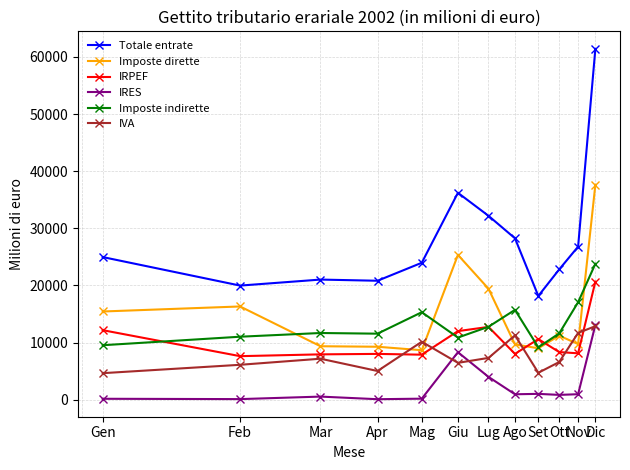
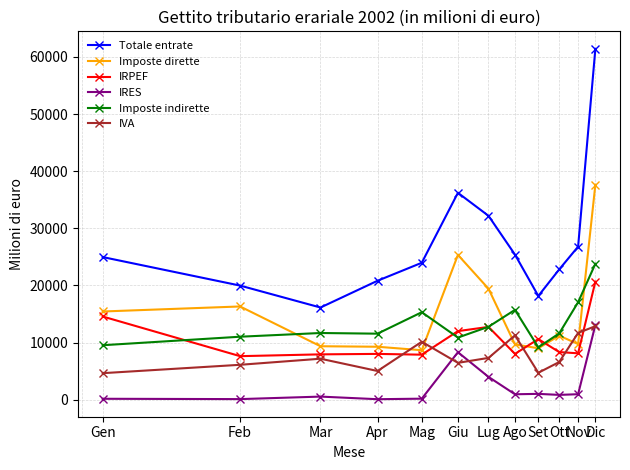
  {
    "Totale entrate": {
      "Gen": 25000,
      "Feb": 20000,
-     "Mar": 21000,
+     "Mar": 16000,
      "Apr": 21000,
      "Mag": 24000,
      "Giu": 36000,
      "Lug": 32000,
-     "Ago": 28000,
+     "Ago": 25000,
      "Set": 18000
    },
    "Imposte dirette": {
      "Gen": 15000,
      "Feb": 16000,
      "Mar": 9000,
      "Apr": 9000,
      "Mag": 9000,
      "Giu": 25000,
      "Lug": 19000,
      "Ago": 10000
    },
    "IRPEF": {
-     "Gen": 12000,
+     "Gen": 15000,
      "Feb": 8000,
      "Mar": 8000,
      "Apr": 8000,
      "Mag": 8000,
      "Giu": 12000,
      "Ago": 8000,
      "Set": 11000
    },
    "IRES": {
      "Gen": 0,
      "Feb": 0,
      "Mar": 1000,
      "Apr": 0,
      "Mag": 0,
      "Giu": 8000,
      "Lug": 4000,
      "Ago": 1000,
      "Set": 1000
    },
    "Imposte indirette": {
      "Gen": 10000,
      "Feb": 11000,
      "Mar": 12000,
      "Apr": 12000,
      "Mag": 15000,
      "Giu": 11000,
      "Ago": 16000
    },
    "IVA": {
      "Gen": 5000,
      "Feb": 6000,
      "Mar": 7000,
      "Apr": 5000,
      "Mag": 10000,
      "Giu": 6000,
      "Lug": 7000,
      "Ago": 11000,
      "Set": 5000
    }
  }
